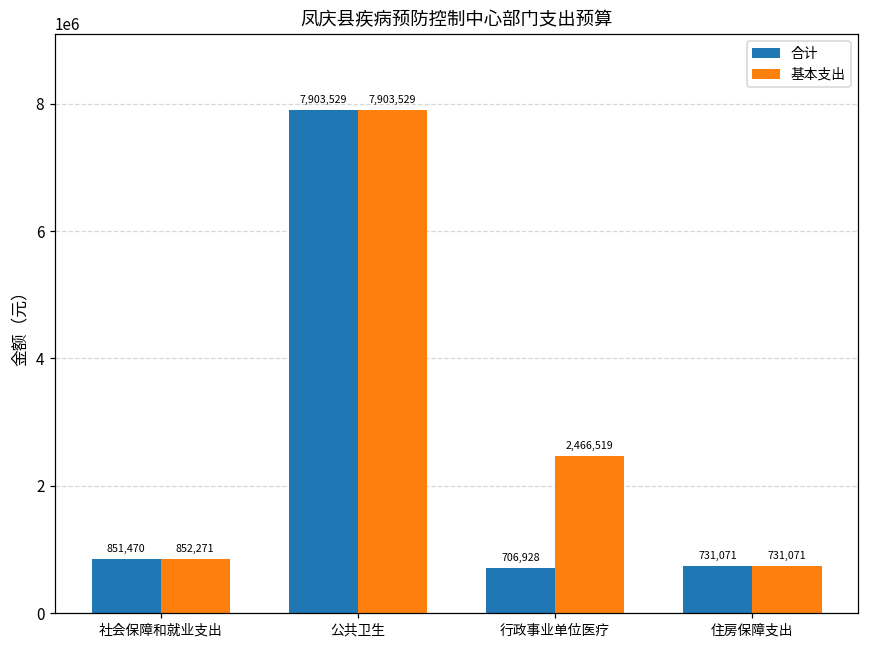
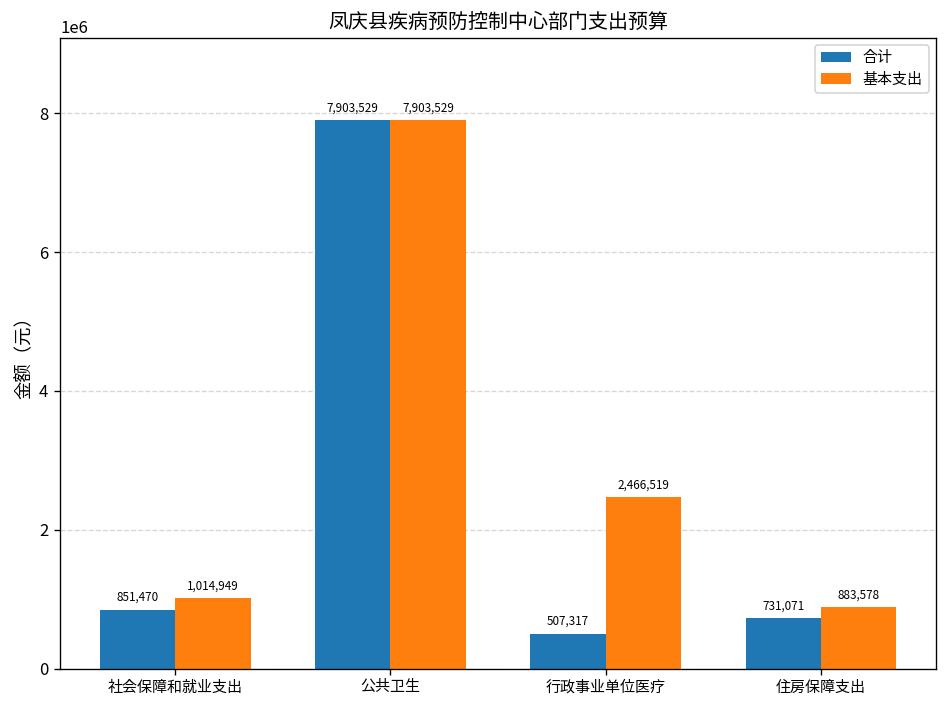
  {
    "合计": {
      "社会保障和就业支出": "851,470",
      "公共卫生": "7,903,529",
-     "行政事业单位医疗": "706,928",
+     "行政事业单位医疗": "507,317",
      "住房保障支出": "731,071"
    },
    "基本支出": {
-     "社会保障和就业支出": "852,271",
+     "社会保障和就业支出": "1,014,949",
      "公共卫生": "7,903,529",
      "行政事业单位医疗": "2,466,519",
-     "住房保障支出": "731,071"
+     "住房保障支出": "883,578"
    }
  }
